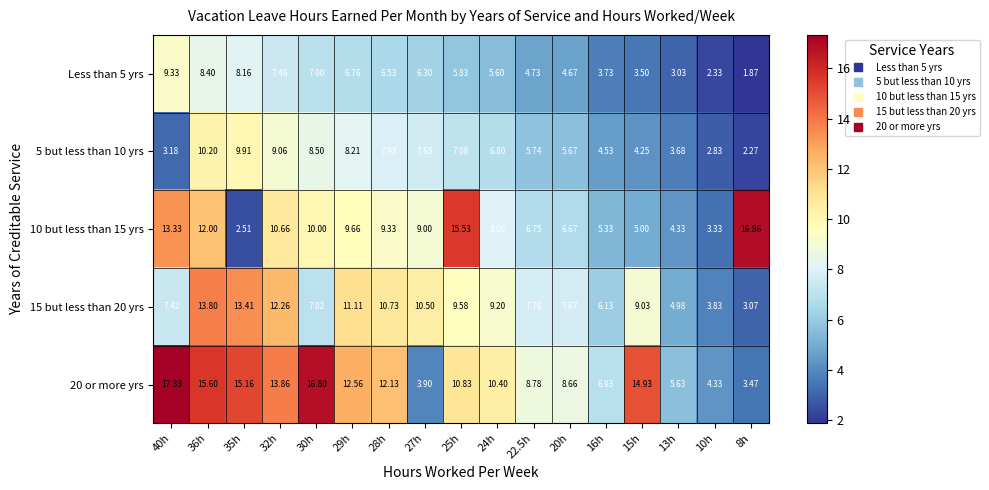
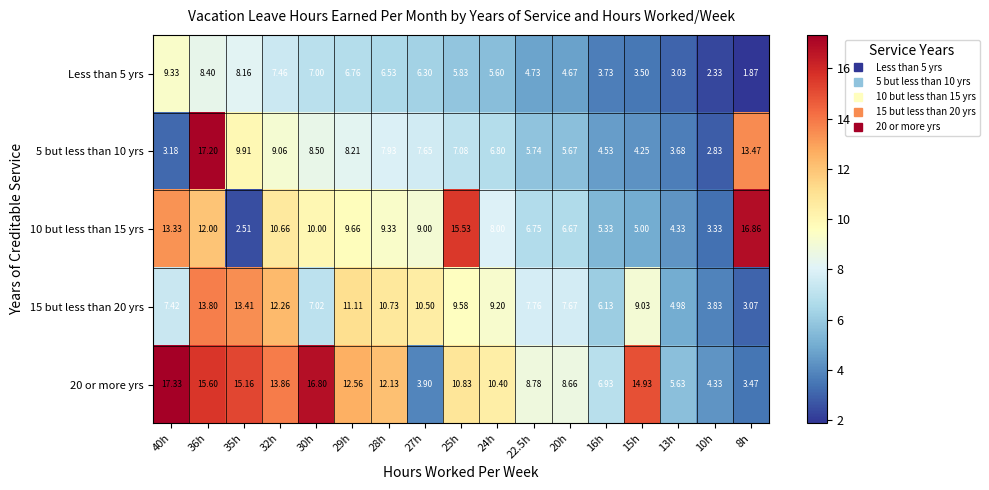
  {
    "Less than 5 yrs": {
      "40h": 9.33,
      "36h": 8.40,
      "35h": 8.16,
      "32h": 7.46,
      "30h": 7.00,
      "29h": 6.76,
      "28h": 6.53,
      "27h": 6.30,
      "25h": 5.83,
      "24h": 5.60,
      "22.5h": 4.73,
      "20h": 4.67,
      "16h": 3.73,
      "15h": 3.50,
      "13h": 3.03,
      "10h": 2.33,
      "8h": 1.87
    },
    "5 but less than 10 yrs": {
      "40h": 3.18,
-     "36h": 10.20,
+     "36h": 17.20,
      "35h": 9.91,
      "32h": 9.06,
      "30h": 8.50,
      "29h": 8.21,
      "25h": 7.08,
      "24h": 6.80,
      "22.5h": 5.74,
      "20h": 5.67,
      "16h": 4.53,
      "15h": 4.25,
      "13h": 3.68,
      "10h": 2.83,
-     "8h": 2.27
+     "8h": 13.47
    },
    "10 but less than 15 yrs": {
      "40h": 13.33,
      "36h": 12.00,
      "35h": 2.51,
      "32h": 10.66,
      "30h": 10.00,
      "29h": 9.66,
      "28h": 9.33,
      "27h": 9.00,
      "25h": 15.53,
      "22.5h": 6.75,
      "20h": 6.67,
      "16h": 5.33,
      "15h": 5.00,
      "13h": 4.33,
      "10h": 3.33,
      "8h": 16.86
    },
    "15 but less than 20 yrs": {
      "40h": 7.42,
      "36h": 13.80,
      "35h": 13.41,
      "32h": 12.26,
      "30h": 7.02,
      "29h": 11.11,
      "28h": 10.73,
      "27h": 10.50,
      "25h": 9.58,
      "24h": 9.20,
      "16h": 6.13,
      "15h": 9.03,
      "13h": 4.98,
      "10h": 3.83,
      "8h": 3.07
    },
    "20 or more yrs": {
      "40h": 17.33,
      "36h": 15.60,
      "35h": 15.16,
      "32h": 13.86,
      "30h": 16.80,
      "29h": 12.56,
      "28h": 12.13,
      "27h": 3.90,
      "25h": 10.83,
      "24h": 10.40,
      "22.5h": 8.78,
      "20h": 8.66,
      "16h": 6.93,
      "15h": 14.93,
      "13h": 5.63,
      "10h": 4.33,
      "8h": 3.47
    }
  }
